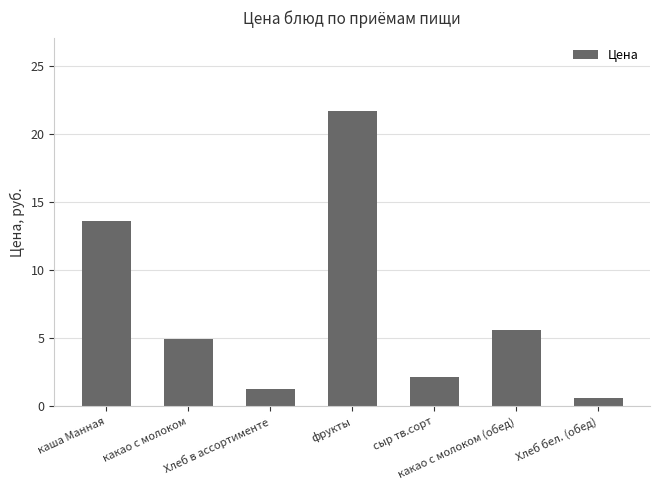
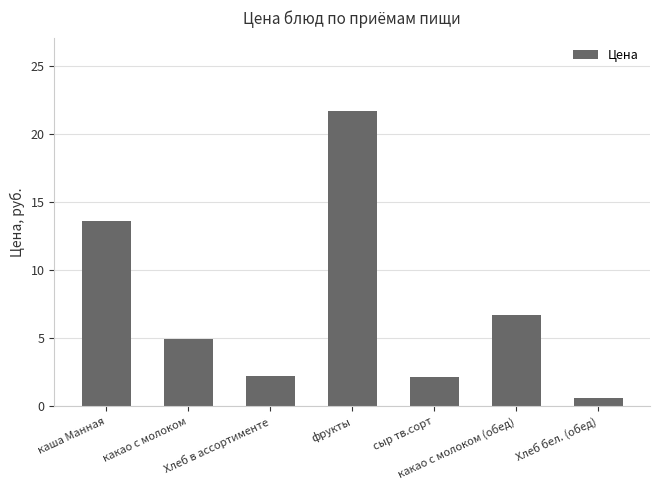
  {
    "каша Манная": 13.6,
    "какао с молоком": 5.0,
-   "Хлеб в ассортименте": 1.3,
+   "Хлеб в ассортименте": 2.2,
    "фрукты": 21.7,
    "сыр тв.сорт": 2.2,
-   "какао с молоком (обед)": 5.6,
+   "какао с молоком (обед)": 6.7,
    "Хлеб бел. (обед)": 0.6
  }
